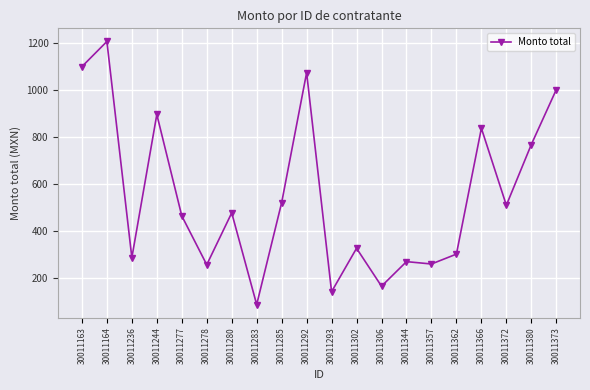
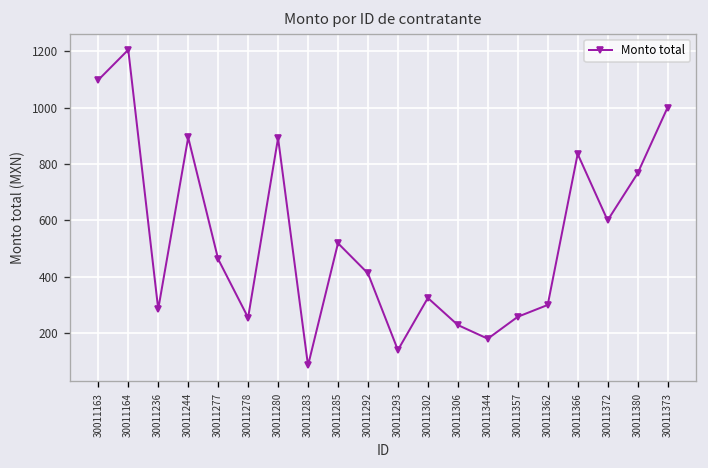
  {
    "30011163": 1100,
    "30011164": 1210,
    "30011236": 290,
    "30011244": 890,
    "30011277": 460,
    "30011278": 250,
-   "30011280": 480,
+   "30011280": 890,
    "30011283": 90,
    "30011285": 520,
-   "30011292": 1070,
+   "30011292": 410,
    "30011293": 140,
    "30011302": 320,
-   "30011306": 160,
-   "30011344": 270,
+   "30011306": 230,
+   "30011344": 180,
    "30011357": 260,
    "30011362": 300,
    "30011366": 840,
-   "30011372": 510,
+   "30011372": 600,
    "30011380": 770,
    "30011373": 1000
  }
